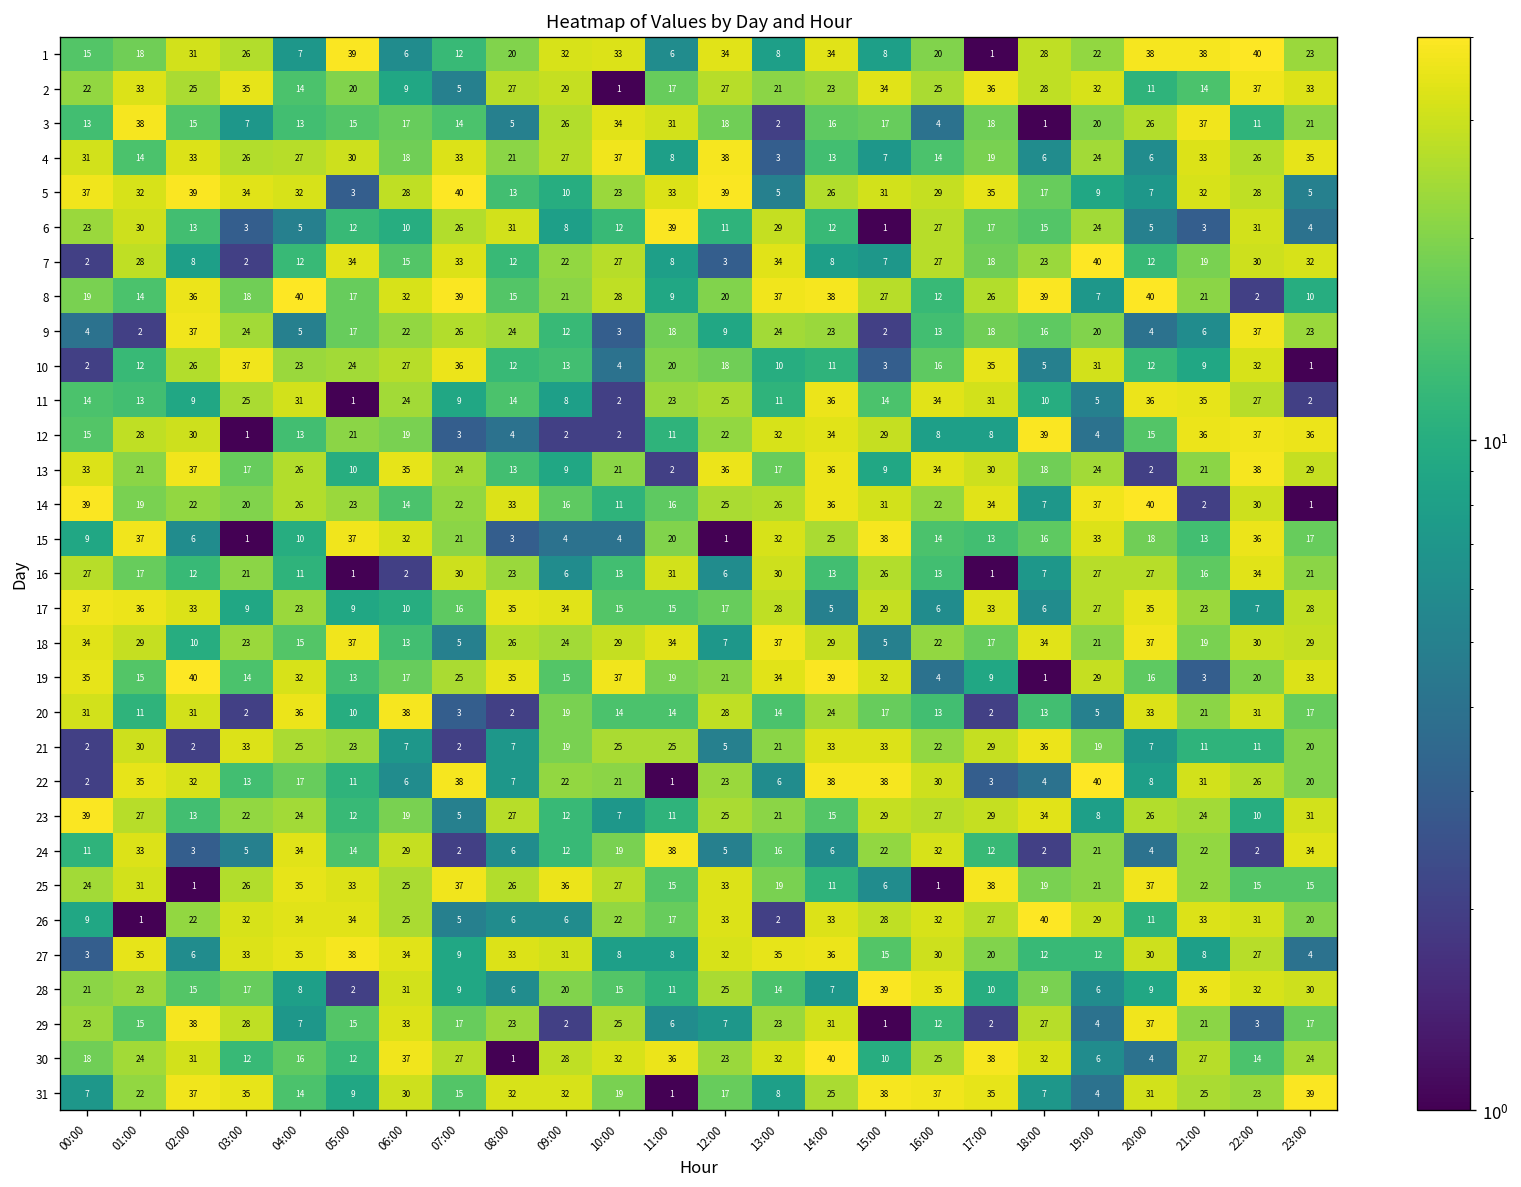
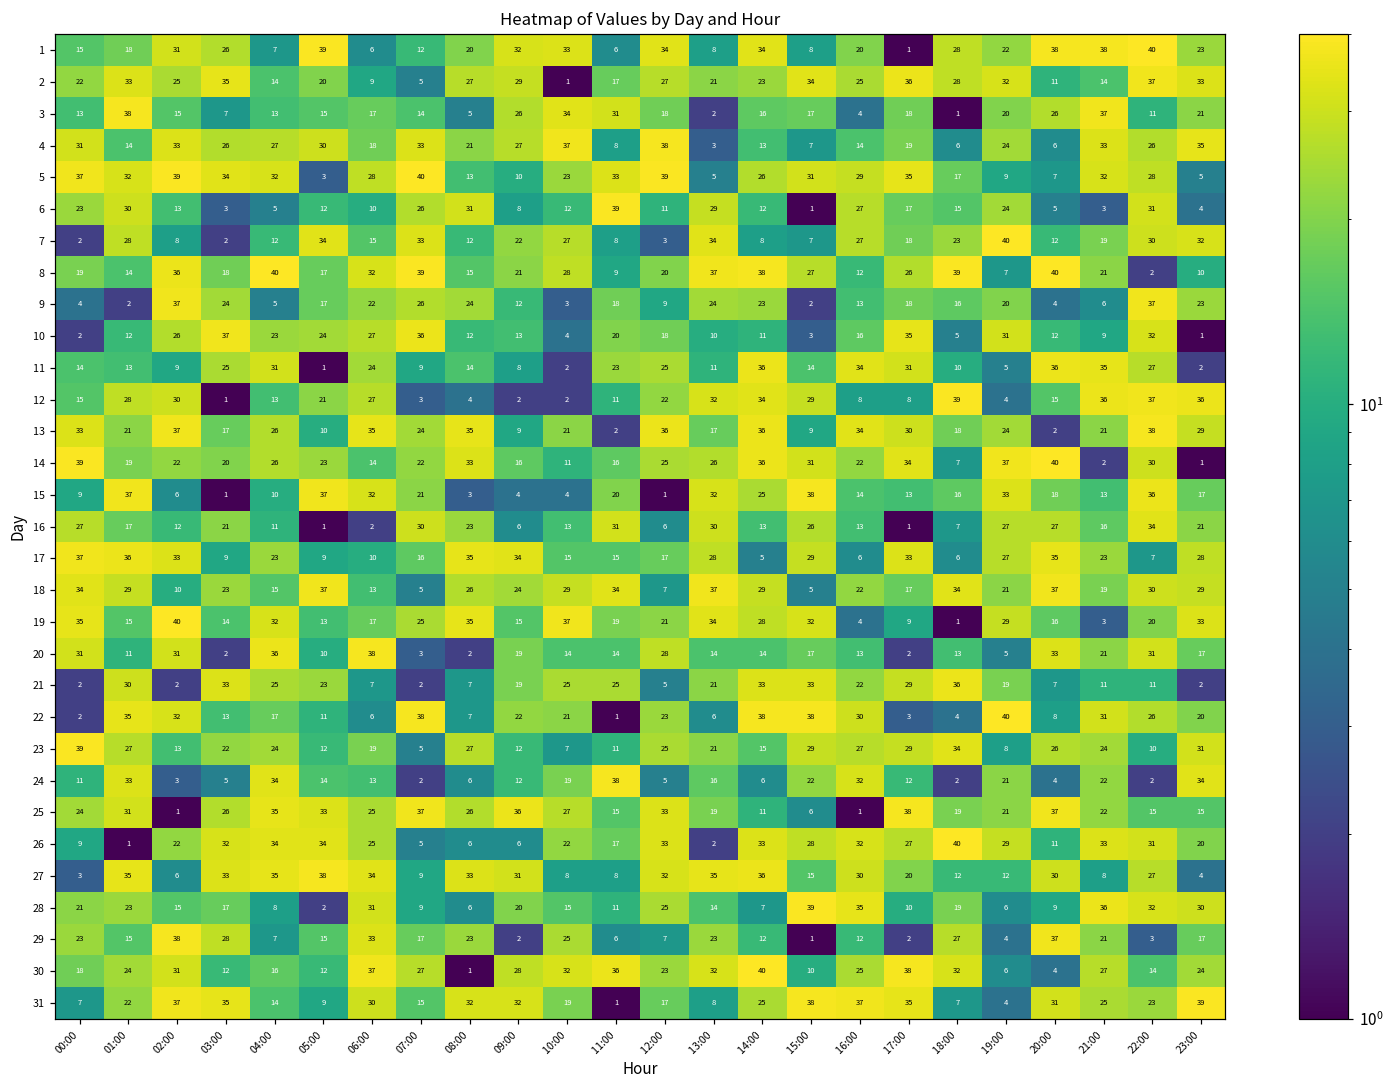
  {
    "12": {
      "00:00": 15,
      "01:00": 28,
      "02:00": 30,
      "03:00": 1,
      "04:00": 13,
      "05:00": 21,
-     "06:00": 19,
+     "06:00": 27,
      "07:00": 3,
      "08:00": 4,
      "09:00": 2,
      "10:00": 2,
      "11:00": 11,
      "12:00": 22,
      "13:00": 32,
      "14:00": 34,
      "15:00": 29,
      "16:00": 8,
      "17:00": 8,
      "18:00": 39,
      "19:00": 4,
      "20:00": 15,
      "21:00": 36,
      "22:00": 37,
      "23:00": 36
    },
    "13": {
      "00:00": 33,
      "01:00": 21,
      "02:00": 37,
      "03:00": 17,
      "04:00": 26,
      "05:00": 10,
      "06:00": 35,
      "07:00": 24,
-     "08:00": 13,
+     "08:00": 35,
      "09:00": 9,
      "10:00": 21,
      "11:00": 2,
      "12:00": 36,
      "13:00": 17,
      "14:00": 36,
      "15:00": 9,
      "16:00": 34,
      "17:00": 30,
      "18:00": 18,
      "19:00": 24,
      "20:00": 2,
      "21:00": 21,
      "22:00": 38,
      "23:00": 29
    },
    "19": {
      "00:00": 35,
      "01:00": 15,
      "02:00": 40,
      "03:00": 14,
      "04:00": 32,
      "05:00": 13,
      "06:00": 17,
      "07:00": 25,
      "08:00": 35,
      "09:00": 15,
      "10:00": 37,
      "11:00": 19,
      "12:00": 21,
      "13:00": 34,
-     "14:00": 39,
+     "14:00": 28,
      "15:00": 32,
      "16:00": 4,
      "17:00": 9,
      "18:00": 1,
      "19:00": 29,
      "20:00": 16,
      "21:00": 3,
      "22:00": 20,
      "23:00": 33
    },
    "20": {
      "00:00": 31,
      "01:00": 11,
      "02:00": 31,
      "03:00": 2,
      "04:00": 36,
      "05:00": 10,
      "06:00": 38,
      "07:00": 3,
      "08:00": 2,
      "09:00": 19,
      "10:00": 14,
      "11:00": 14,
      "12:00": 28,
      "13:00": 14,
-     "14:00": 24,
+     "14:00": 14,
      "15:00": 17,
      "16:00": 13,
      "17:00": 2,
      "18:00": 13,
      "19:00": 5,
      "20:00": 33,
      "21:00": 21,
      "22:00": 31,
      "23:00": 17
    },
    "21": {
      "00:00": 2,
      "01:00": 30,
      "02:00": 2,
      "03:00": 33,
      "04:00": 25,
      "05:00": 23,
      "06:00": 7,
      "07:00": 2,
      "08:00": 7,
      "09:00": 19,
      "10:00": 25,
      "11:00": 25,
      "12:00": 5,
      "13:00": 21,
      "14:00": 33,
      "15:00": 33,
      "16:00": 22,
      "17:00": 29,
      "18:00": 36,
      "19:00": 19,
      "20:00": 7,
      "21:00": 11,
      "22:00": 11,
-     "23:00": 20
+     "23:00": 2
    },
    "24": {
      "00:00": 11,
      "01:00": 33,
      "02:00": 3,
      "03:00": 5,
      "04:00": 34,
      "05:00": 14,
-     "06:00": 29,
+     "06:00": 13,
      "07:00": 2,
      "08:00": 6,
      "09:00": 12,
      "10:00": 19,
      "11:00": 38,
      "12:00": 5,
      "13:00": 16,
      "14:00": 6,
      "15:00": 22,
      "16:00": 32,
      "17:00": 12,
      "18:00": 2,
      "19:00": 21,
      "20:00": 4,
      "21:00": 22,
      "22:00": 2,
      "23:00": 34
    },
    "29": {
      "00:00": 23,
      "01:00": 15,
      "02:00": 38,
      "03:00": 28,
      "04:00": 7,
      "05:00": 15,
      "06:00": 33,
      "07:00": 17,
      "08:00": 23,
      "09:00": 2,
      "10:00": 25,
      "11:00": 6,
      "12:00": 7,
      "13:00": 23,
-     "14:00": 31,
+     "14:00": 12,
      "15:00": 1,
      "16:00": 12,
      "17:00": 2,
      "18:00": 27,
      "19:00": 4,
      "20:00": 37,
      "21:00": 21,
      "22:00": 3,
      "23:00": 17
    }
  }
